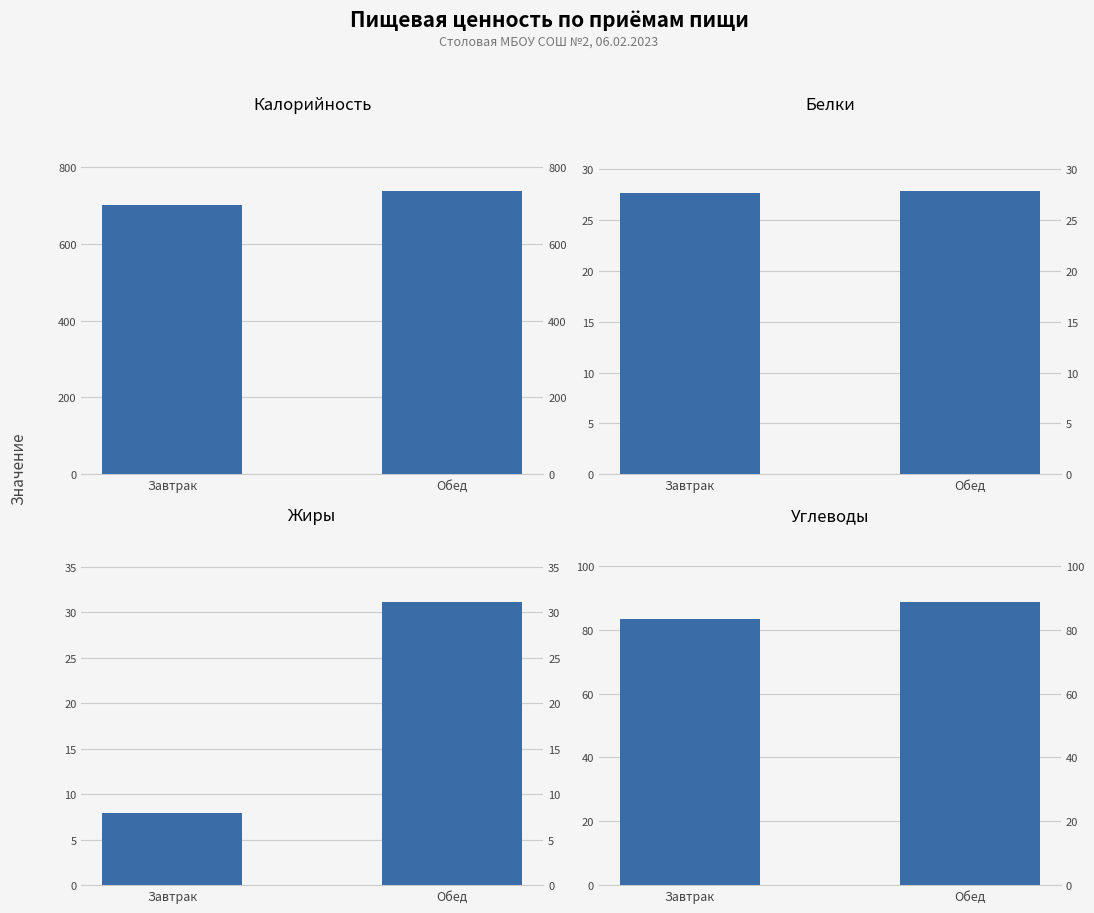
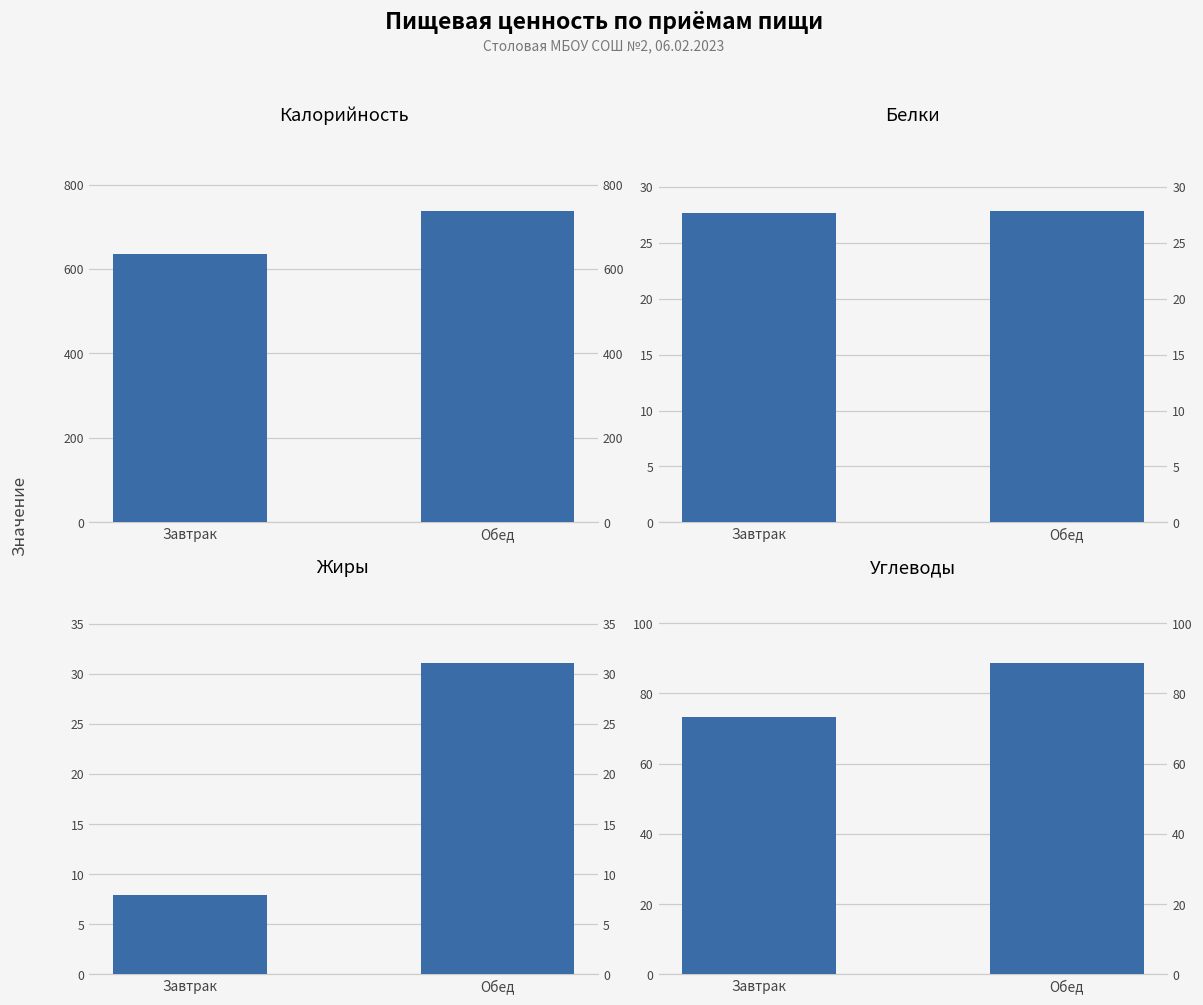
  {
    "Калорийность": {
-     "Завтрак": 700,
+     "Завтрак": 640,
      "Обед": 740
    },
    "Белки": {
      "Завтрак": 27.7,
      "Обед": 27.9
    },
    "Жиры": {
      "Завтрак": 8,
      "Обед": 31
    },
    "Углеводы": {
-     "Завтрак": 83,
+     "Завтрак": 73,
      "Обед": 89
    }
  }
